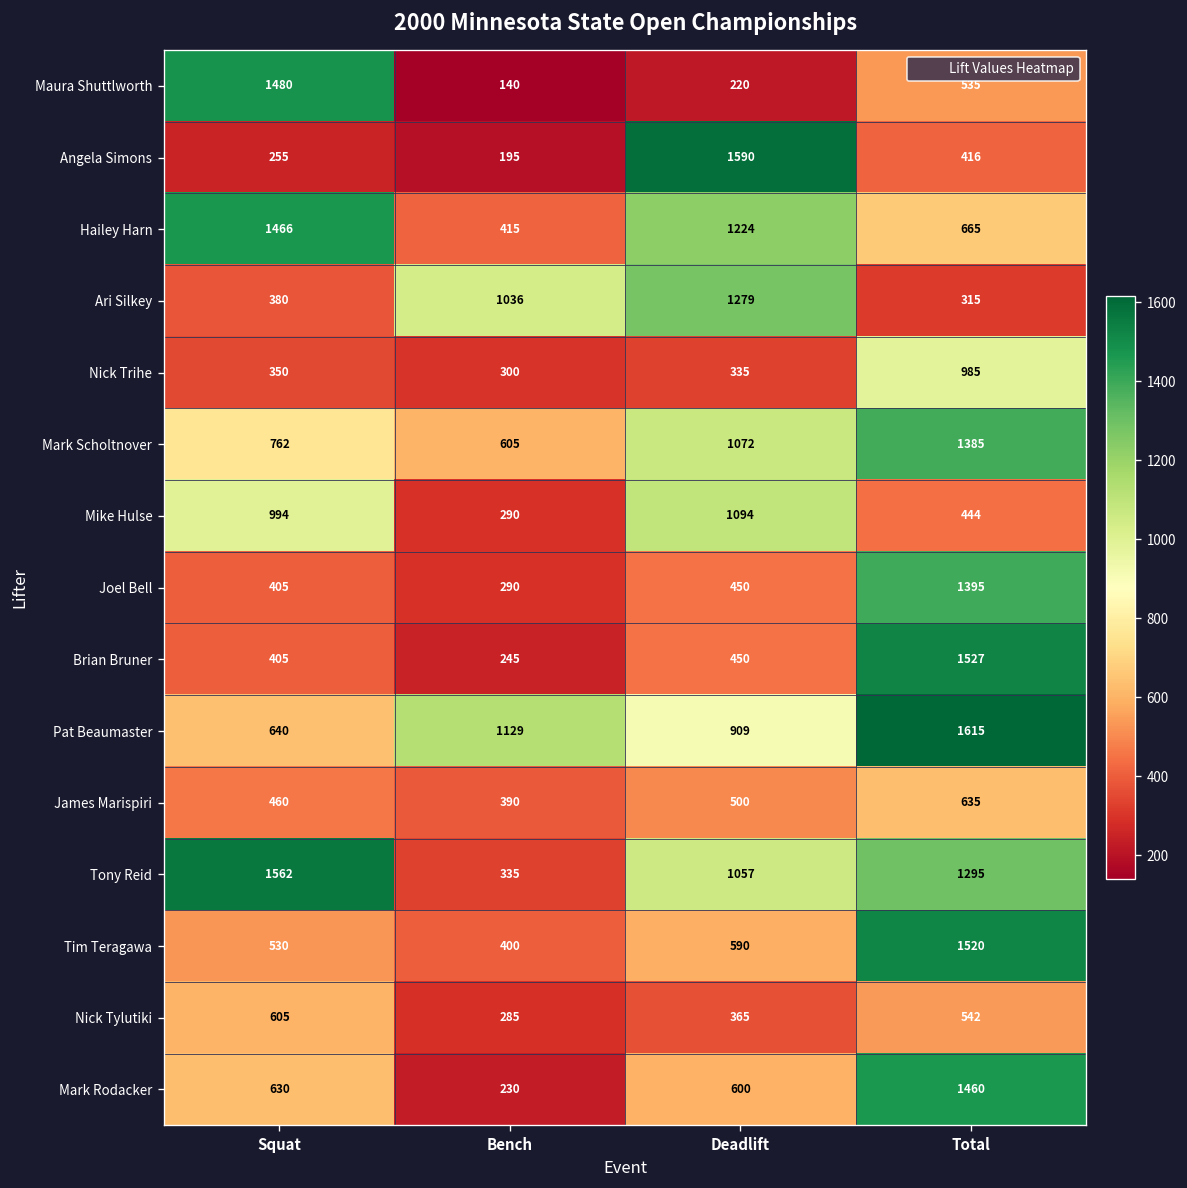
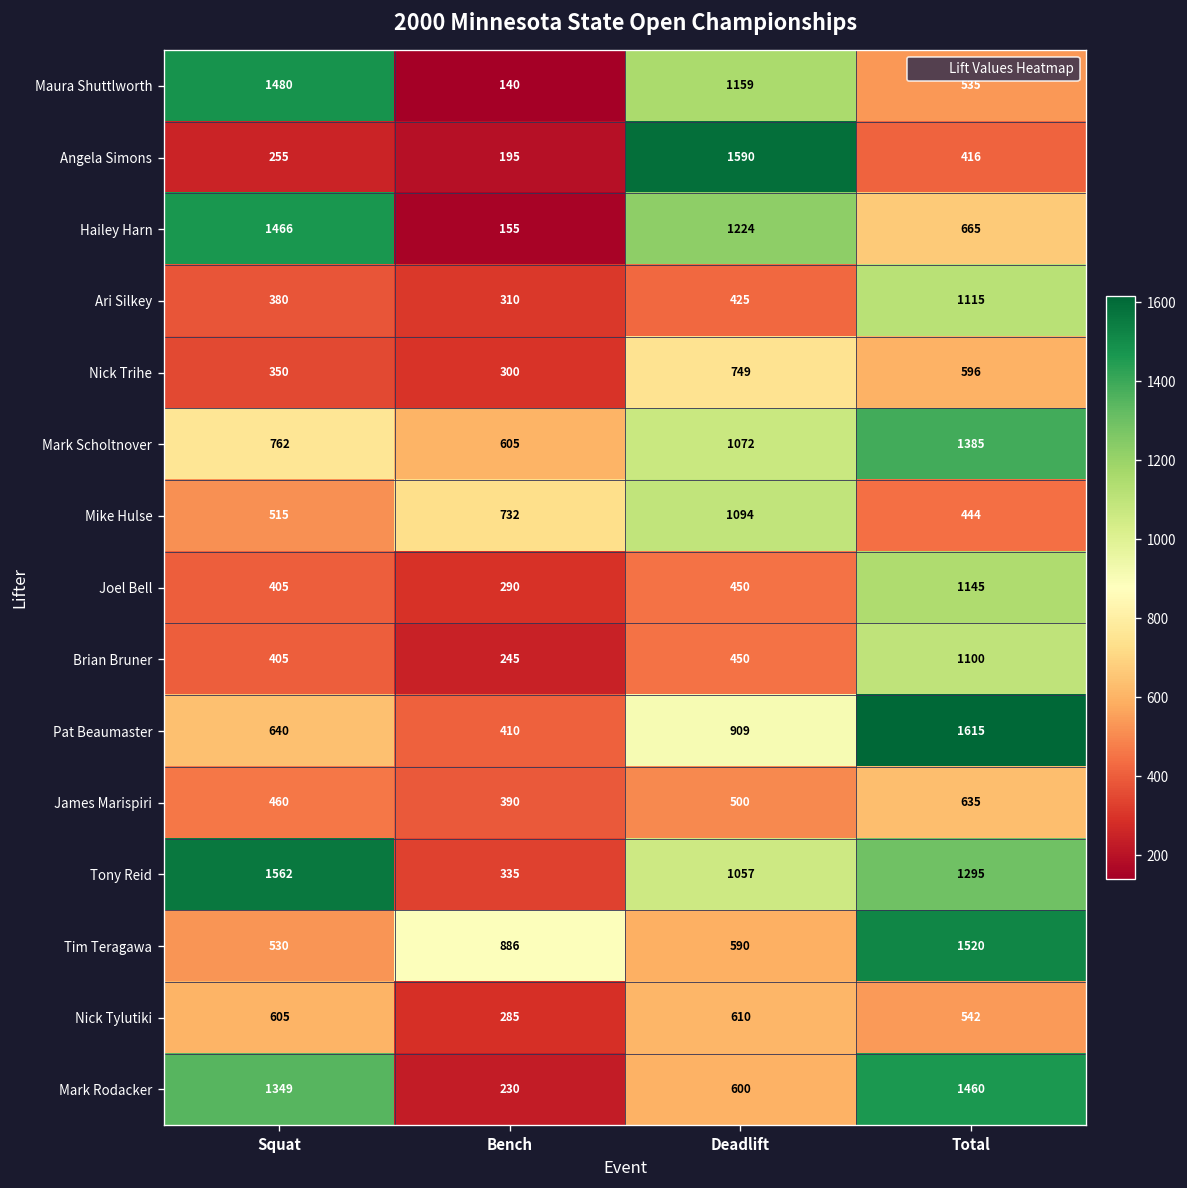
  {
    "Maura Shuttlworth": {
      "Squat": 1480,
      "Bench": 140,
-     "Deadlift": 220
+     "Deadlift": 1159
    },
    "Angela Simons": {
      "Squat": 255,
      "Bench": 195,
      "Deadlift": 1590,
      "Total": 416
    },
    "Hailey Harn": {
      "Squat": 1466,
-     "Bench": 415,
+     "Bench": 155,
      "Deadlift": 1224,
      "Total": 665
    },
    "Ari Silkey": {
      "Squat": 380,
-     "Bench": 1036,
-     "Deadlift": 1279,
-     "Total": 315
+     "Bench": 310,
+     "Deadlift": 425,
+     "Total": 1115
    },
    "Nick Trihe": {
      "Squat": 350,
      "Bench": 300,
-     "Deadlift": 335,
-     "Total": 985
+     "Deadlift": 749,
+     "Total": 596
    },
    "Mark Scholtnover": {
      "Squat": 762,
      "Bench": 605,
      "Deadlift": 1072,
      "Total": 1385
    },
    "Mike Hulse": {
-     "Squat": 994,
-     "Bench": 290,
+     "Squat": 515,
+     "Bench": 732,
      "Deadlift": 1094,
      "Total": 444
    },
    "Joel Bell": {
      "Squat": 405,
      "Bench": 290,
      "Deadlift": 450,
-     "Total": 1395
+     "Total": 1145
    },
    "Brian Bruner": {
      "Squat": 405,
      "Bench": 245,
      "Deadlift": 450,
-     "Total": 1527
+     "Total": 1100
    },
    "Pat Beaumaster": {
      "Squat": 640,
-     "Bench": 1129,
+     "Bench": 410,
      "Deadlift": 909,
      "Total": 1615
    },
    "James Marispiri": {
      "Squat": 460,
      "Bench": 390,
      "Deadlift": 500,
      "Total": 635
    },
    "Tony Reid": {
      "Squat": 1562,
      "Bench": 335,
      "Deadlift": 1057,
      "Total": 1295
    },
    "Tim Teragawa": {
      "Squat": 530,
-     "Bench": 400,
+     "Bench": 886,
      "Deadlift": 590,
      "Total": 1520
    },
    "Nick Tylutiki": {
      "Squat": 605,
      "Bench": 285,
-     "Deadlift": 365,
+     "Deadlift": 610,
      "Total": 542
    },
    "Mark Rodacker": {
-     "Squat": 630,
+     "Squat": 1349,
      "Bench": 230,
      "Deadlift": 600,
      "Total": 1460
    }
  }
